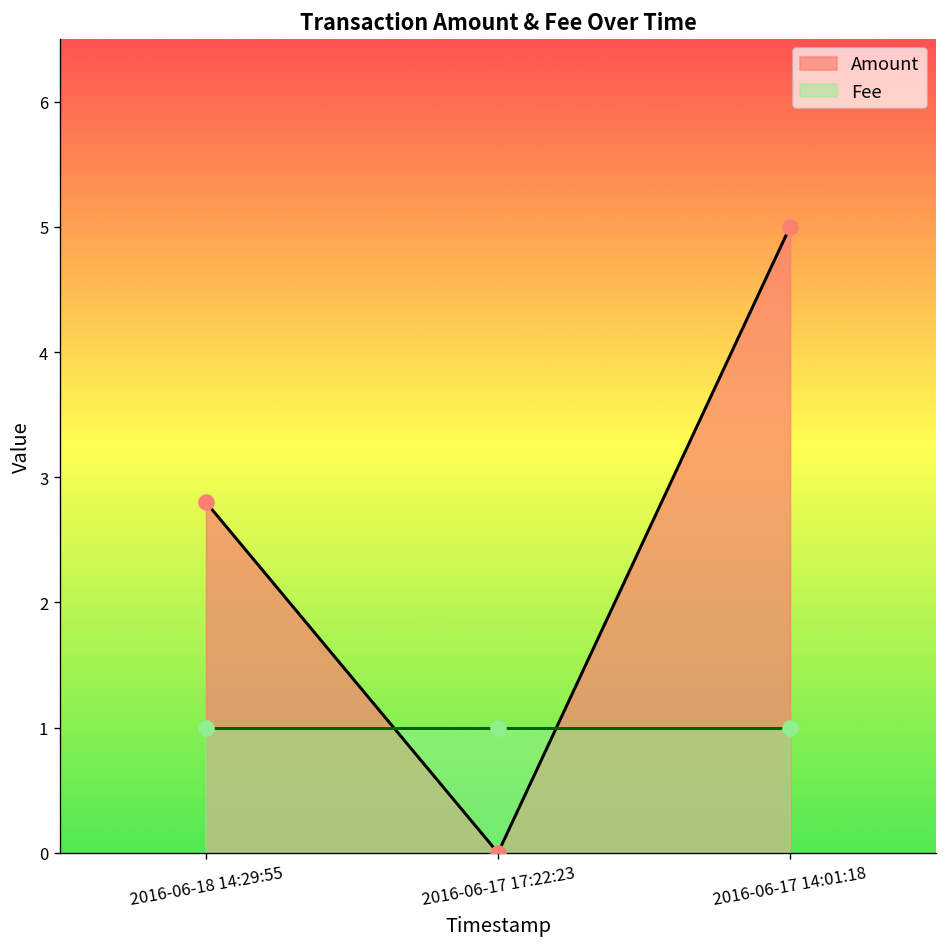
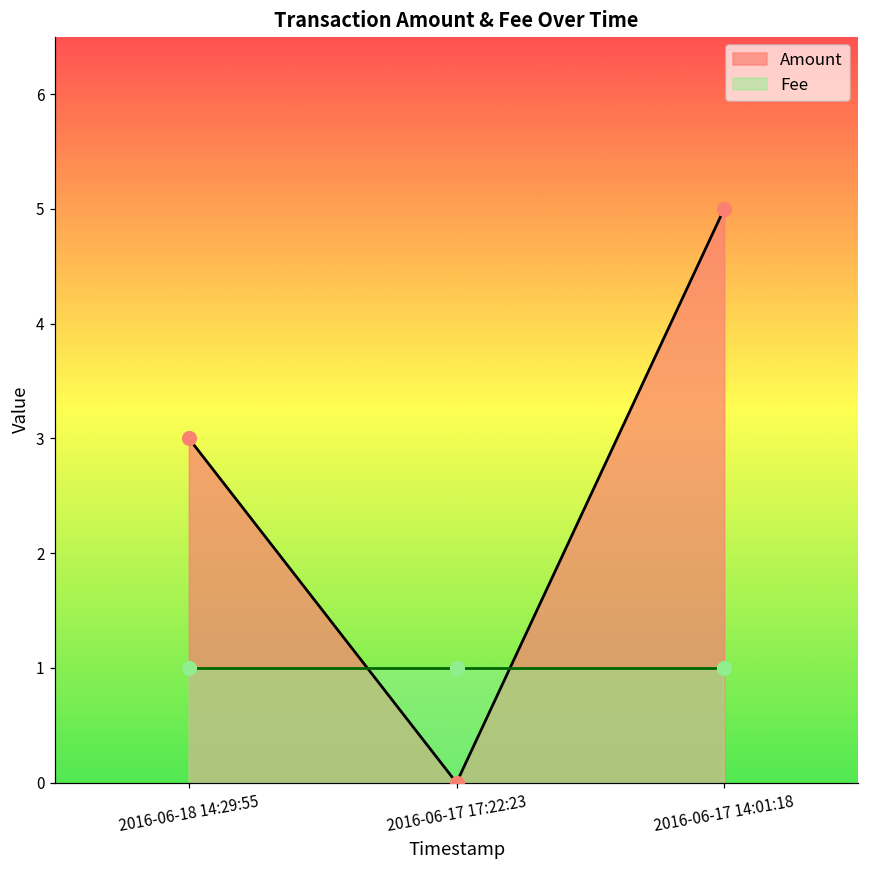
  {
    "Amount": {
-     "2016-06-18 14:29:55": 2.8,
+     "2016-06-18 14:29:55": 3.0,
      "2016-06-17 17:22:23": 0.0,
      "2016-06-17 14:01:18": 5.0
    },
    "Fee": {
      "2016-06-18 14:29:55": 1.0,
      "2016-06-17 17:22:23": 1.0,
      "2016-06-17 14:01:18": 1.0
    }
  }
